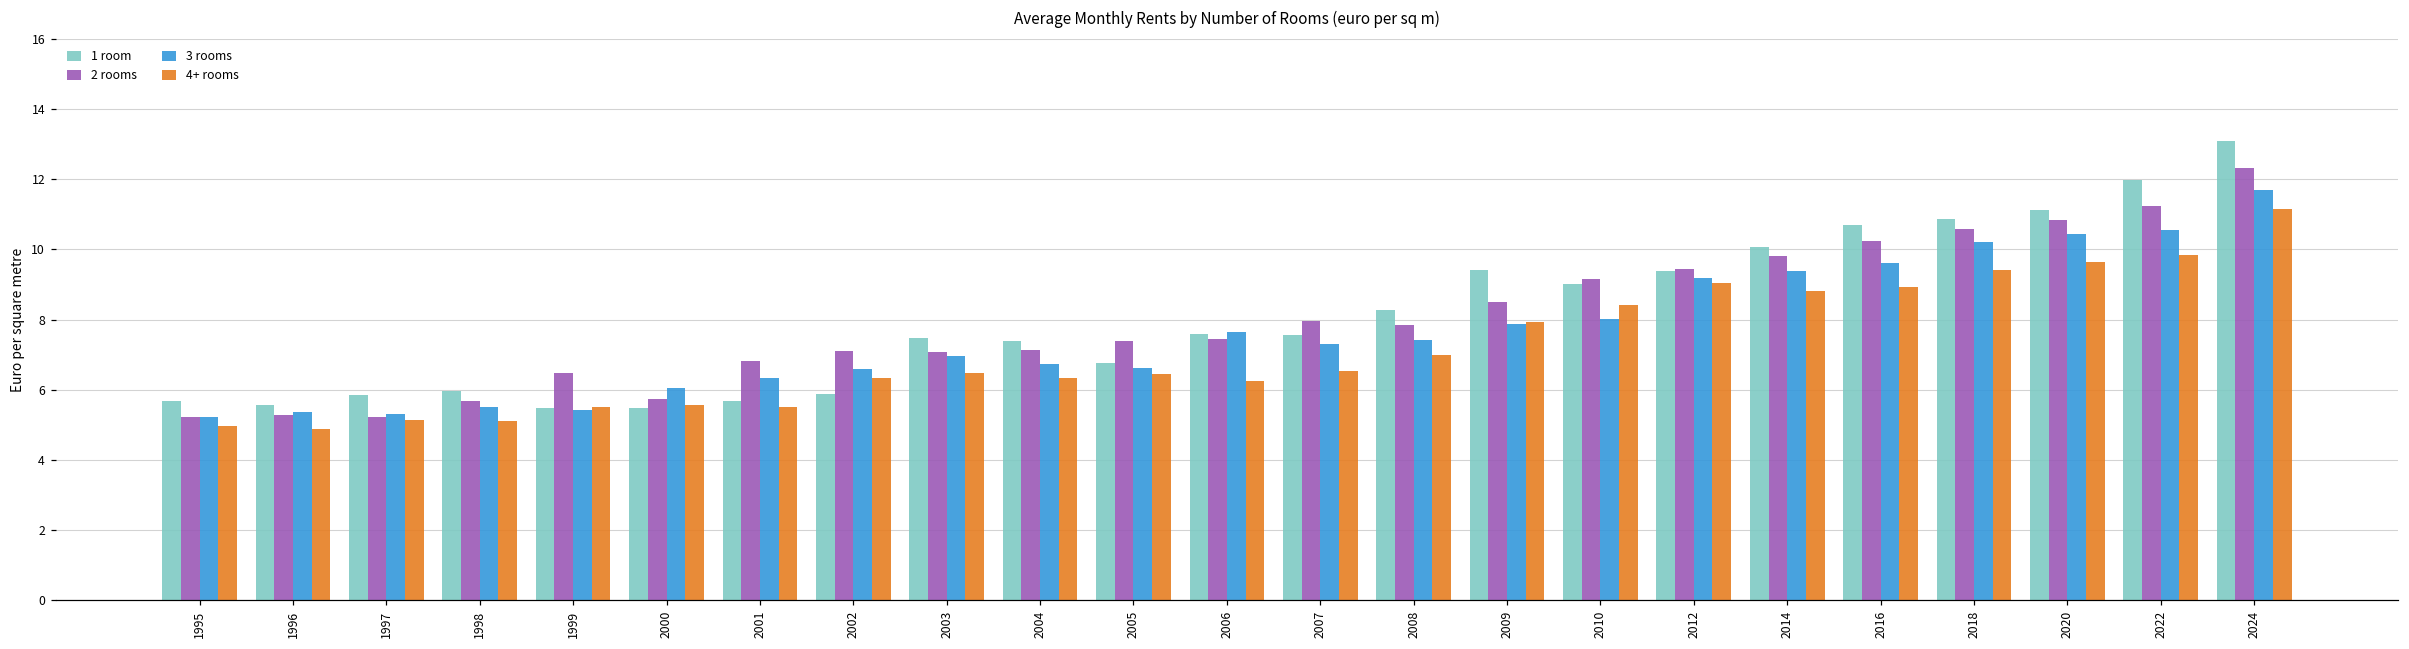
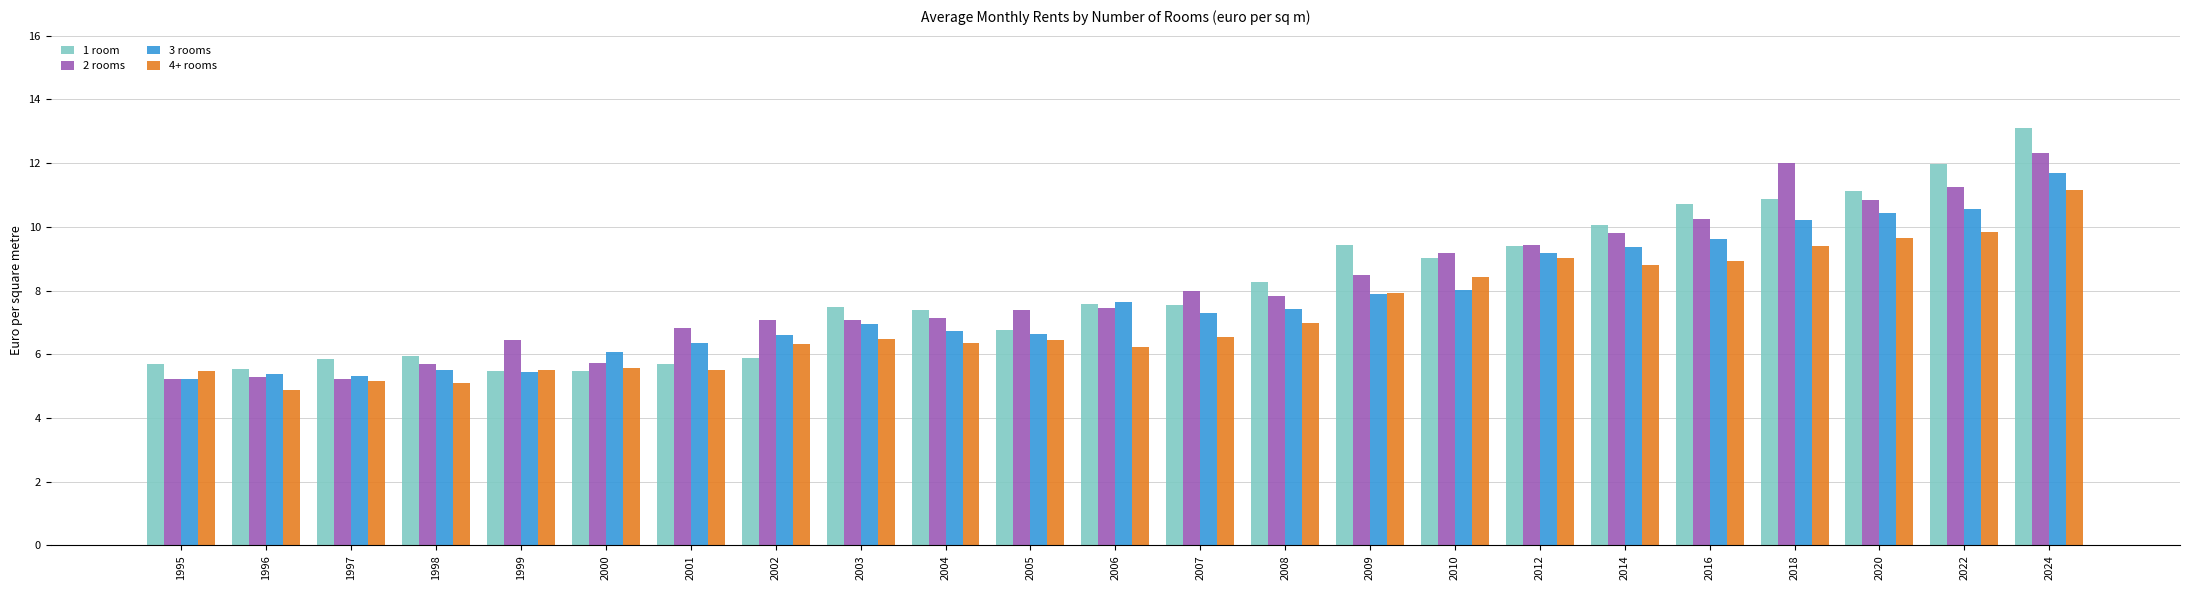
  {
    "1 room": {
      "1995": 5.7,
      "1996": 5.5,
      "1997": 5.9,
      "1998": 6.0,
      "1999": 5.5,
      "2000": 5.5,
      "2001": 5.7,
      "2002": 5.9,
      "2003": 7.5,
      "2004": 7.4,
      "2005": 6.8,
      "2006": 7.6,
      "2007": 7.6,
      "2008": 8.3,
      "2009": 9.4,
      "2010": 9.0,
      "2012": 9.4,
      "2014": 10.1,
      "2016": 10.7,
      "2018": 10.9,
      "2020": 11.1,
      "2022": 12.0,
      "2024": 13.1
    },
    "2 rooms": {
      "1995": 5.2,
      "1996": 5.3,
      "1997": 5.2,
      "1998": 5.7,
      "1999": 6.5,
      "2000": 5.7,
      "2001": 6.8,
      "2002": 7.1,
      "2003": 7.1,
      "2004": 7.1,
      "2005": 7.4,
      "2006": 7.5,
      "2007": 8.0,
      "2008": 7.8,
      "2009": 8.5,
      "2010": 9.2,
      "2012": 9.4,
      "2014": 9.8,
      "2016": 10.2,
-     "2018": 10.6,
+     "2018": 12.0,
      "2020": 10.9,
      "2022": 11.2,
      "2024": 12.3
    },
    "3 rooms": {
      "1995": 5.2,
      "1996": 5.4,
      "1997": 5.3,
      "1998": 5.5,
      "1999": 5.4,
      "2000": 6.1,
      "2001": 6.3,
      "2002": 6.6,
      "2003": 7.0,
      "2004": 6.7,
      "2005": 6.6,
      "2006": 7.6,
      "2007": 7.3,
      "2008": 7.4,
      "2009": 7.9,
      "2010": 8.0,
      "2012": 9.2,
      "2014": 9.4,
      "2016": 9.6,
      "2018": 10.2,
      "2020": 10.4,
      "2022": 10.6,
      "2024": 11.7
    },
    "4+ rooms": {
-     "1995": 5.0,
+     "1995": 5.5,
      "1996": 4.9,
      "1997": 5.1,
      "1998": 5.1,
      "1999": 5.5,
      "2000": 5.6,
      "2001": 5.5,
      "2002": 6.3,
      "2003": 6.5,
      "2004": 6.3,
      "2005": 6.5,
      "2006": 6.2,
      "2007": 6.5,
      "2008": 7.0,
      "2009": 7.9,
      "2010": 8.4,
      "2012": 9.0,
      "2014": 8.8,
      "2016": 8.9,
      "2018": 9.4,
      "2020": 9.7,
      "2022": 9.8,
      "2024": 11.2
    }
  }
